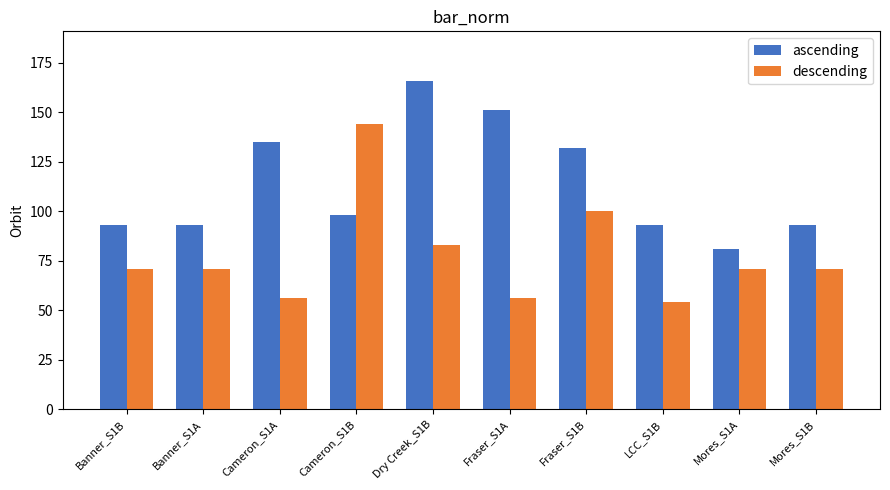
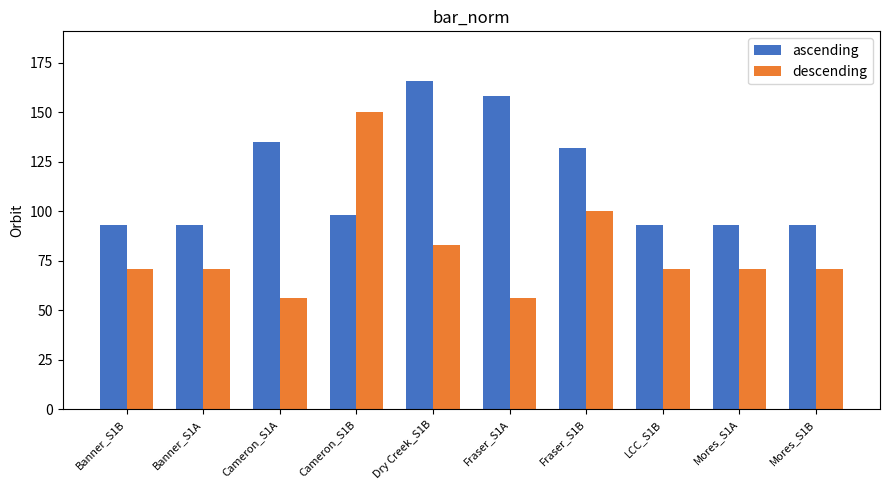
  {
    "ascending": {
      "Banner_S1B": 93,
      "Banner_S1A": 93,
      "Cameron_S1A": 135,
      "Cameron_S1B": 98,
      "Dry Creek_S1B": 166,
-     "Fraser_S1A": 151,
+     "Fraser_S1A": 158,
      "Fraser_S1B": 132,
      "LCC_S1B": 93,
-     "Mores_S1A": 81,
+     "Mores_S1A": 93,
      "Mores_S1B": 93
    },
    "descending": {
      "Banner_S1B": 71,
      "Banner_S1A": 71,
      "Cameron_S1A": 56,
-     "Cameron_S1B": 144,
+     "Cameron_S1B": 150,
      "Dry Creek_S1B": 83,
      "Fraser_S1A": 56,
      "Fraser_S1B": 100,
-     "LCC_S1B": 54,
+     "LCC_S1B": 71,
      "Mores_S1A": 71,
      "Mores_S1B": 71
    }
  }
